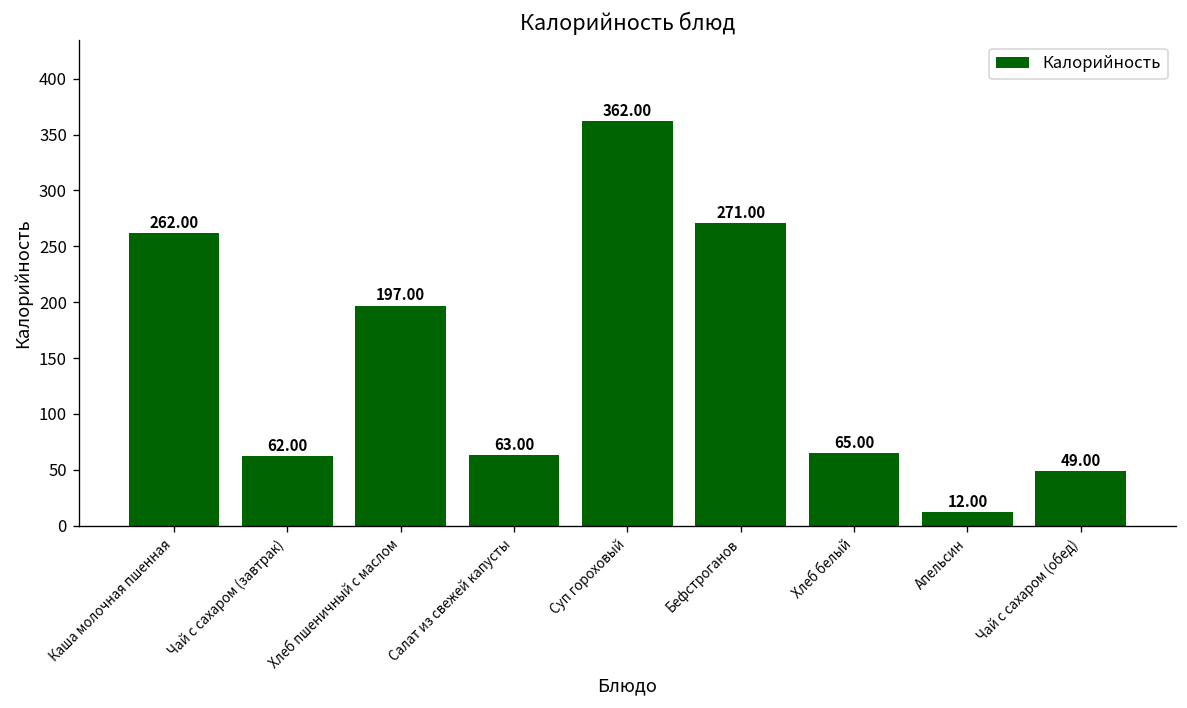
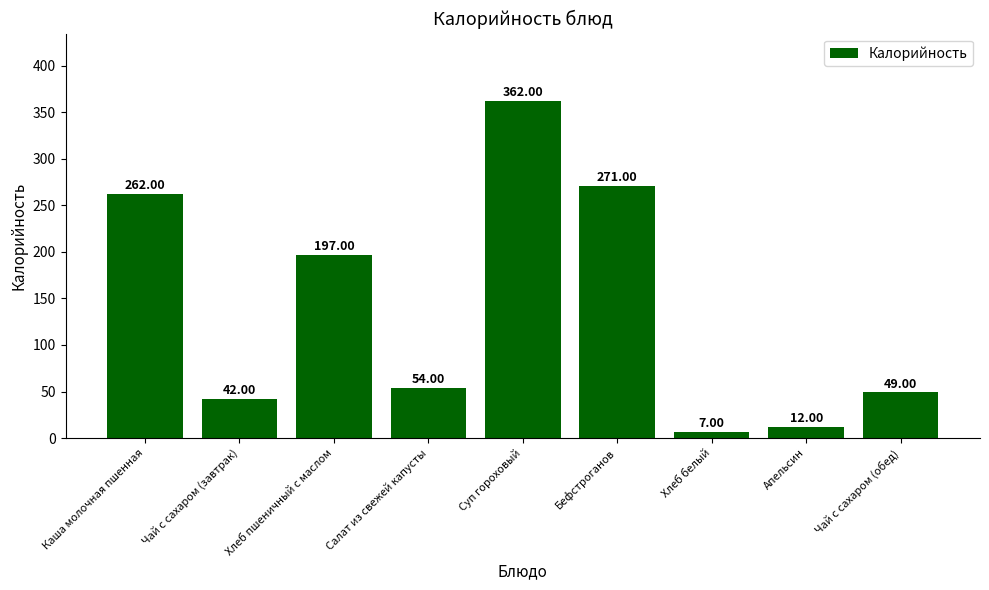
  {
    "Каша молочная пшенная": 262.00,
-   "Чай с сахаром (завтрак)": 62.00,
+   "Чай с сахаром (завтрак)": 42.00,
    "Хлеб пшеничный с маслом": 197.00,
-   "Салат из свежей капусты": 63.00,
+   "Салат из свежей капусты": 54.00,
    "Суп гороховый": 362.00,
    "Бефстроганов": 271.00,
-   "Хлеб белый": 65.00,
+   "Хлеб белый": 7.00,
    "Апельсин": 12.00,
    "Чай с сахаром (обед)": 49.00
  }
